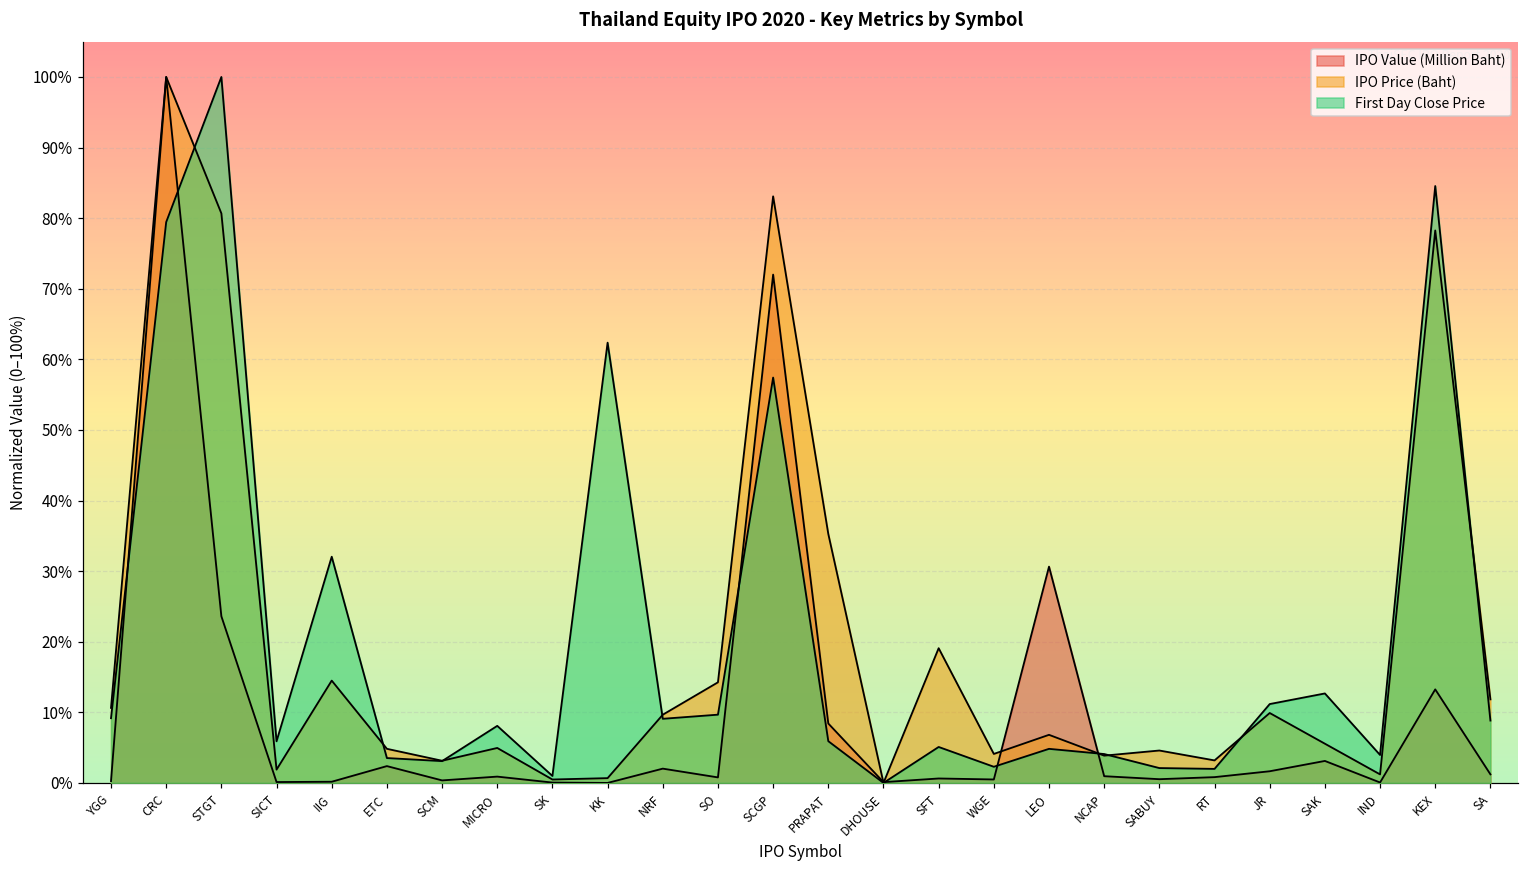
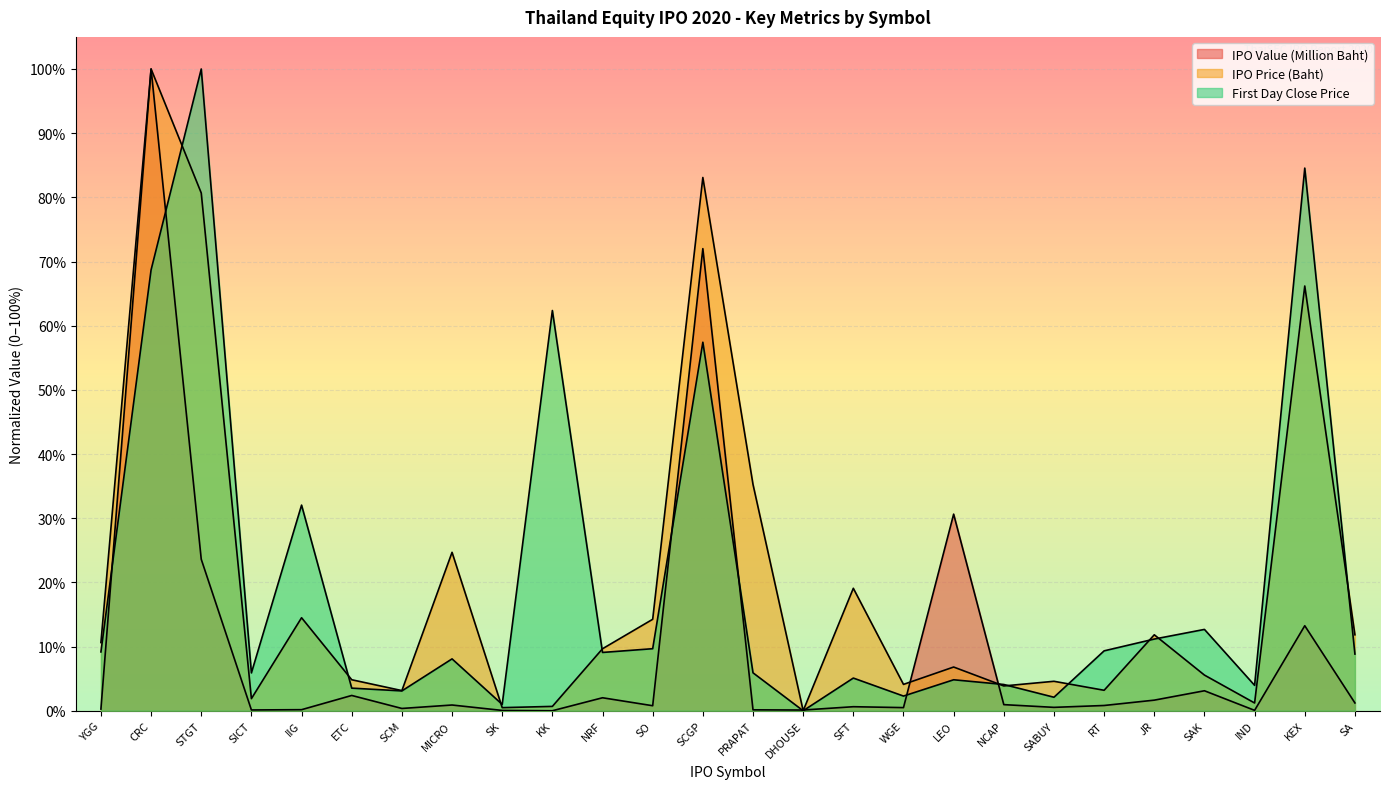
  {
    "IPO Value (Million Baht)": {
      "YGG": "0%",
      "STGT": "24%",
      "SICT": "0%",
      "IIG": "0%",
      "ETC": "2%",
      "SCM": "0%",
      "MICRO": "1%",
      "SK": "0%",
      "KK": "0%",
      "NRF": "2%",
      "SO": "1%",
      "SCGP": "72%",
-     "PRAPAT": "8%",
+     "PRAPAT": "0%",
      "SFT": "1%",
      "WGE": "0%",
      "LEO": "31%",
      "NCAP": "1%",
      "SABUY": "1%",
      "RT": "1%",
      "JR": "2%",
      "SAK": "3%",
      "IND": "0%",
      "KEX": "13%",
      "SA": "1%"
    },
    "IPO Price (Baht)": {
      "YGG": "11%",
      "STGT": "81%",
      "SICT": "2%",
      "IIG": "14%",
      "ETC": "5%",
-     "MICRO": "5%",
+     "MICRO": "25%",
      "SK": "0%",
      "KK": "1%",
      "NRF": "10%",
      "SO": "14%",
      "SCGP": "83%",
      "PRAPAT": "35%",
      "SFT": "19%",
      "WGE": "4%",
      "LEO": "7%",
      "SABUY": "5%",
      "RT": "3%",
-     "JR": "10%",
+     "JR": "12%",
      "SAK": "6%",
      "IND": "1%",
-     "KEX": "78%",
+     "KEX": "66%",
      "SA": "12%"
    },
    "First Day Close Price": {
      "YGG": "9%",
-     "CRC": "79%",
+     "CRC": "69%",
      "STGT": "100%",
      "SICT": "6%",
      "IIG": "32%",
      "ETC": "4%",
      "MICRO": "8%",
      "SK": "1%",
      "KK": "62%",
      "NRF": "9%",
      "SO": "10%",
      "SCGP": "57%",
      "PRAPAT": "6%",
      "SFT": "5%",
      "WGE": "2%",
      "LEO": "5%",
      "SABUY": "2%",
-     "RT": "2%",
+     "RT": "9%",
      "JR": "11%",
      "SAK": "13%",
      "IND": "4%",
      "KEX": "85%",
      "SA": "9%"
    }
  }
